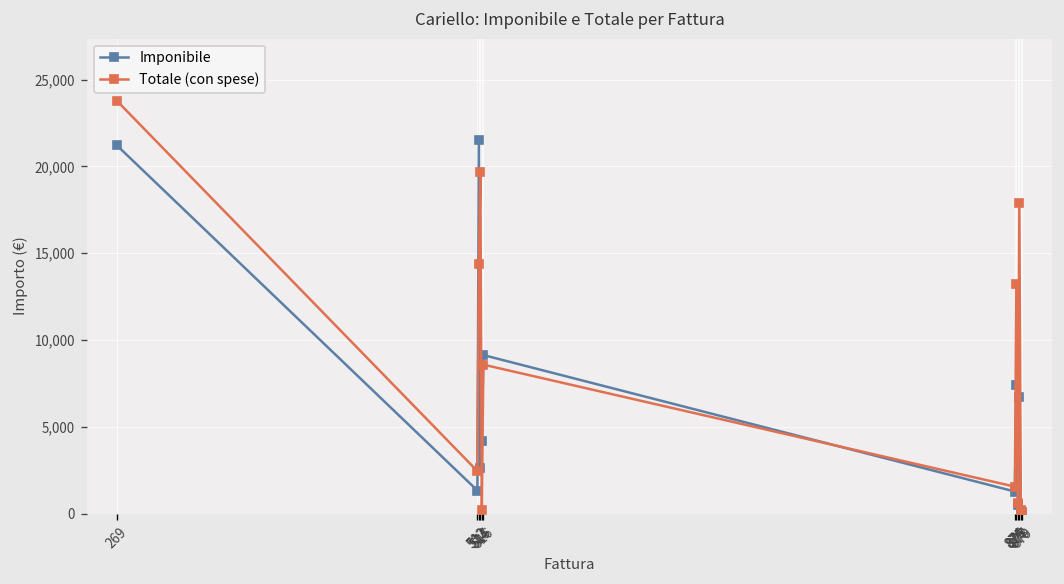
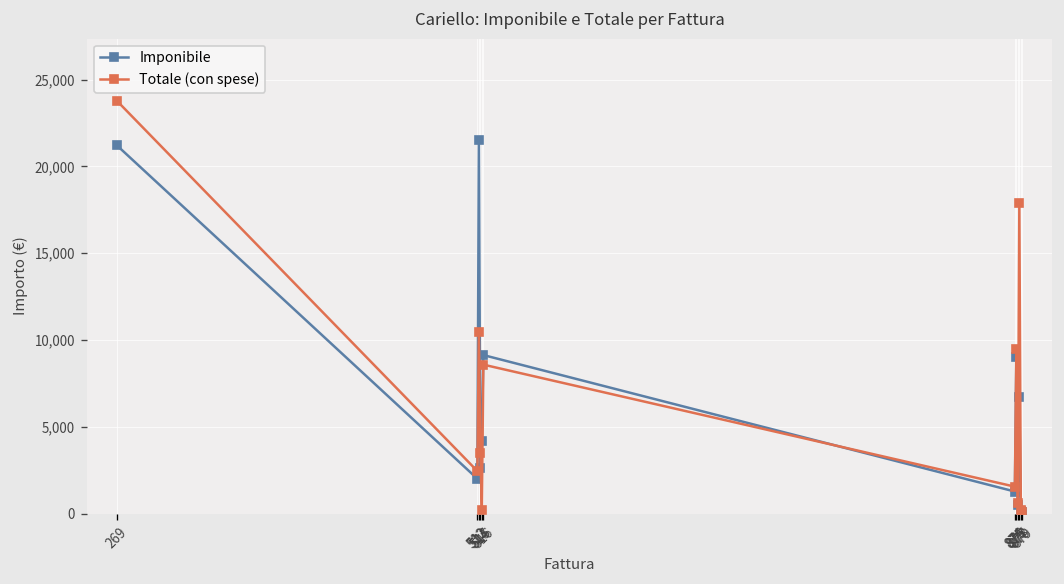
  {
    "Imponibile": {
      "269": "21,200",
-     "512": "1,300",
+     "512": "2,000",
      "513": "21,500",
      "514": "2,600",
      "515": "4,200",
      "516": "9,100",
      "874": "1,300",
-     "875": "7,400",
+     "875": "9,000",
      "877": "6,700"
    },
    "Totale (con spese)": {
      "269": "23,800",
      "512": "2,400",
-     "513": "14,300",
-     "514": "19,600",
+     "513": "10,500",
+     "514": "3,500",
      "515": "200",
      "516": "8,600",
      "874": "1,600",
-     "875": "13,200",
+     "875": "9,500",
      "877": "17,900"
    }
  }
